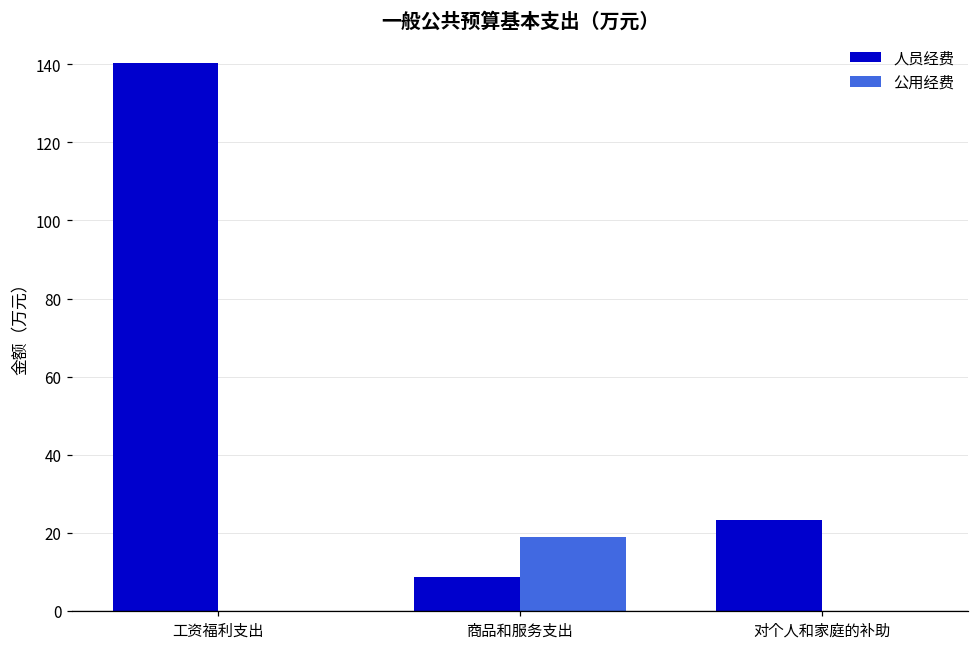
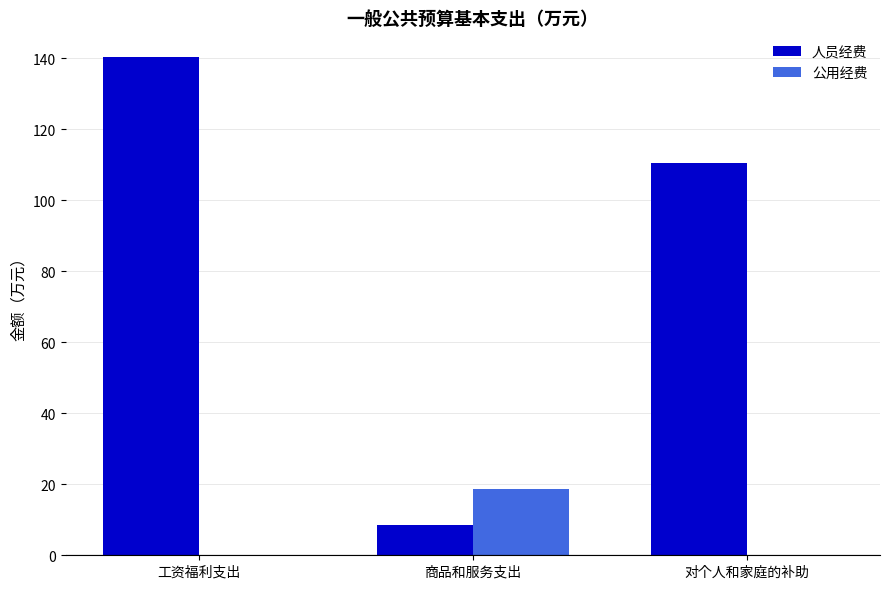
  {
    "人员经费": {
      "工资福利支出": 140,
      "商品和服务支出": 9,
-     "对个人和家庭的补助": 23
+     "对个人和家庭的补助": 110
    },
    "公用经费": {
      "工资福利支出": 0,
      "商品和服务支出": 19,
      "对个人和家庭的补助": 0
    }
  }
